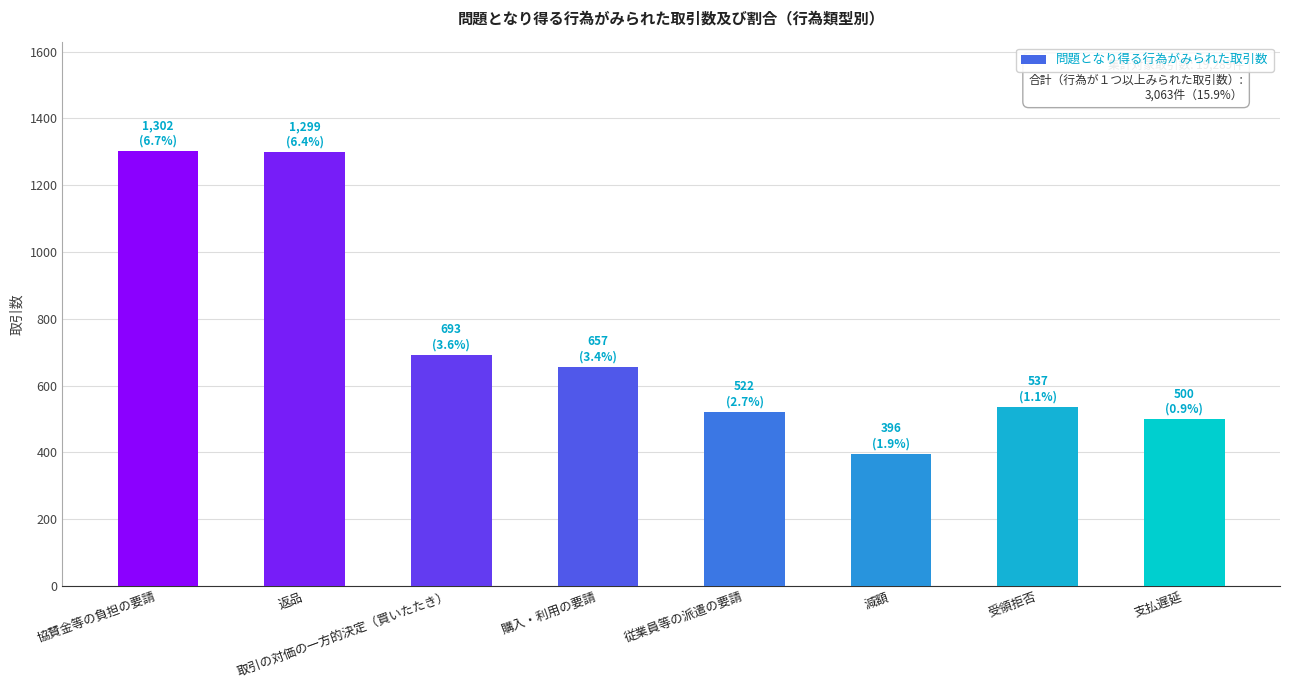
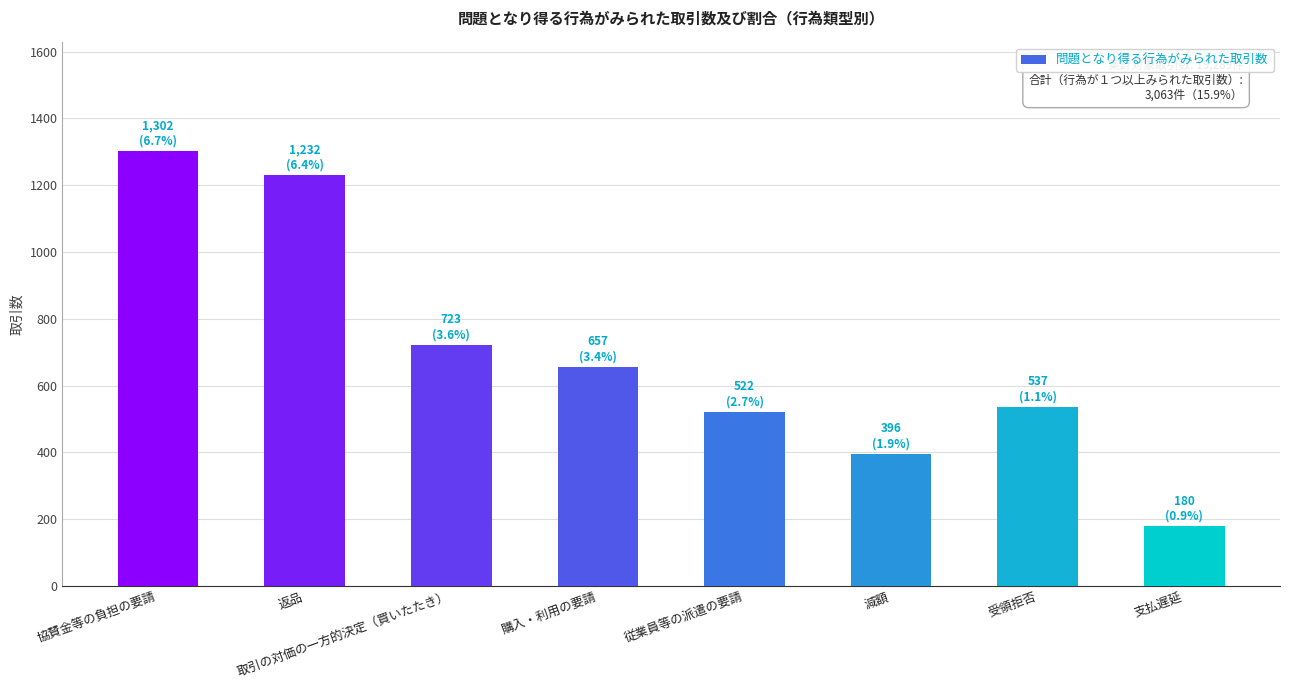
  {
    "協賛金等の負担の要請": "1,302",
-   "返品": "1,299",
-   "取引の対価の一方的決定（買いたたき）": "693",
+   "返品": "1,232",
+   "取引の対価の一方的決定（買いたたき）": "723",
    "購入・利用の要請": "657",
    "従業員等の派遣の要請": "522",
    "減額": "396",
    "受領拒否": "537",
-   "支払遅延": "500"
+   "支払遅延": "180"
  }
